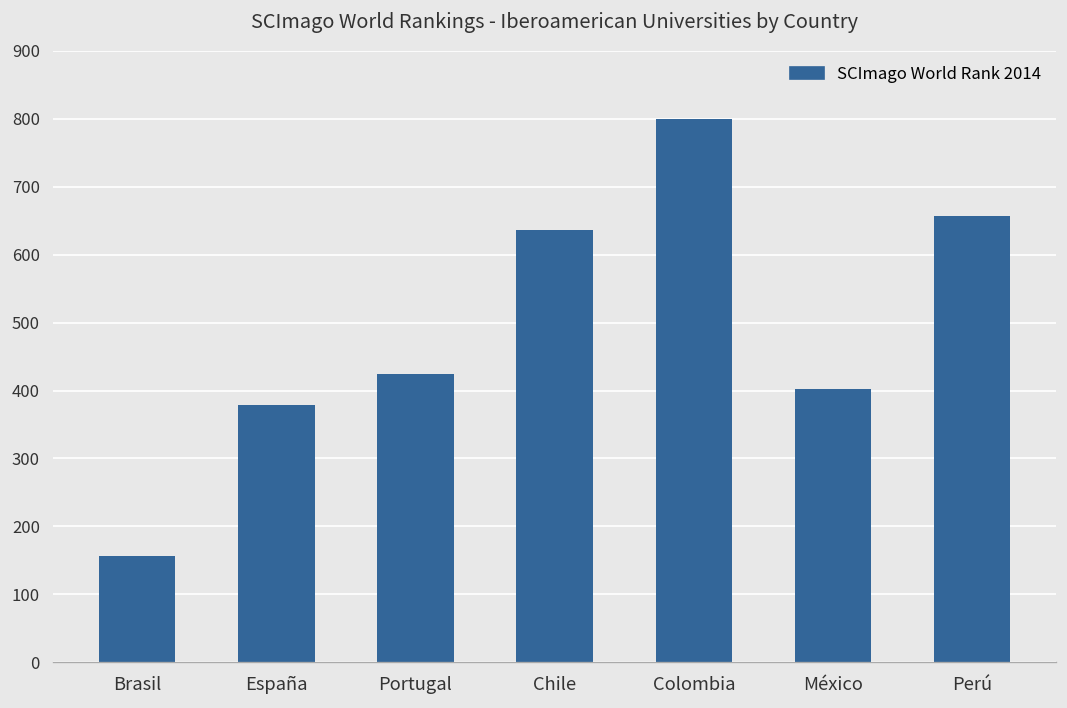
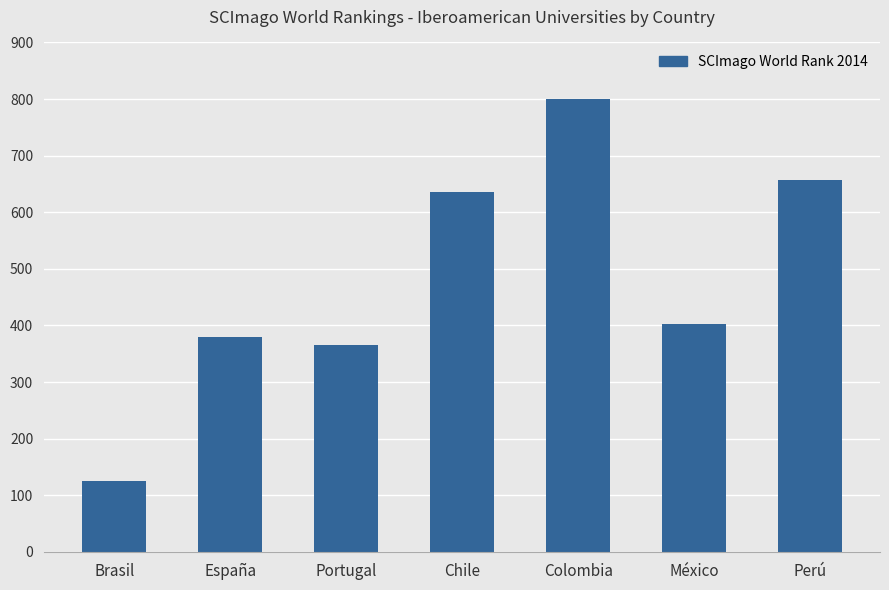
  {
-   "Brasil": 160,
+   "Brasil": 130,
    "España": 380,
-   "Portugal": 430,
+   "Portugal": 370,
    "Chile": 640,
    "Colombia": 800,
    "México": 400,
    "Perú": 660
  }
